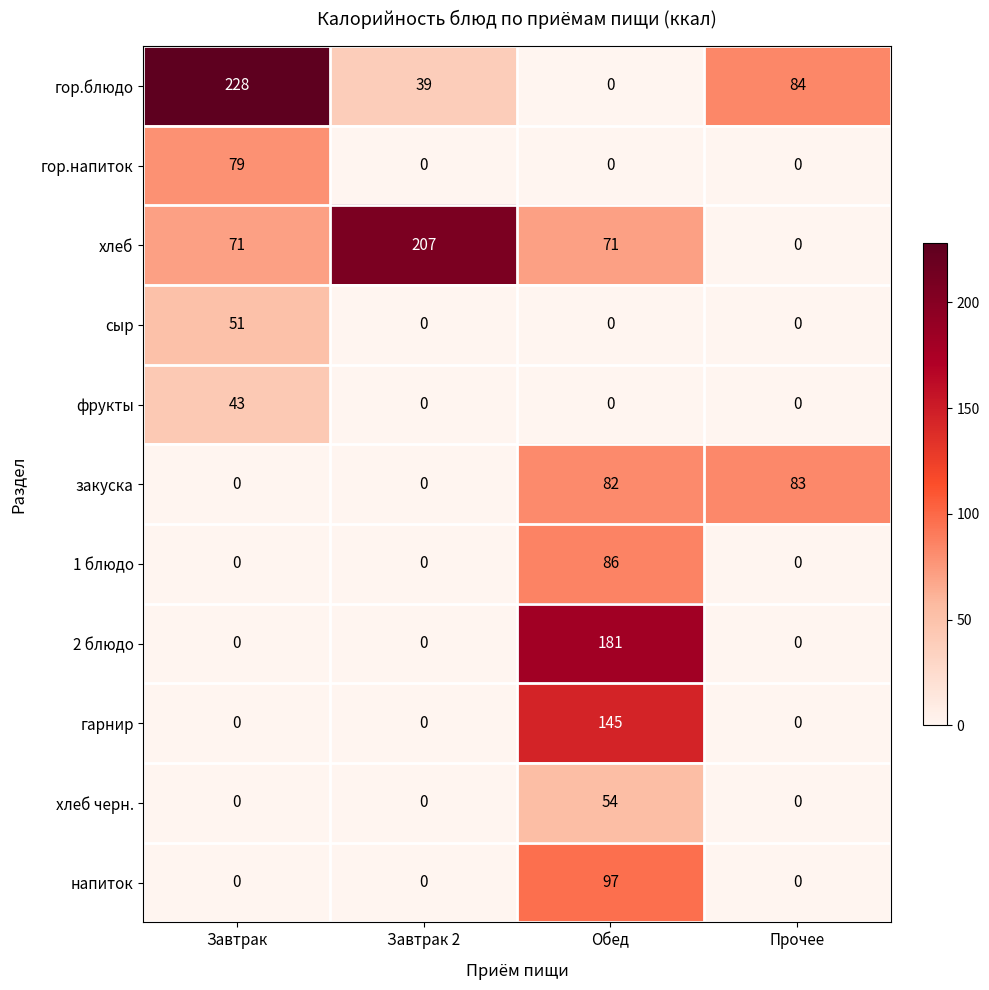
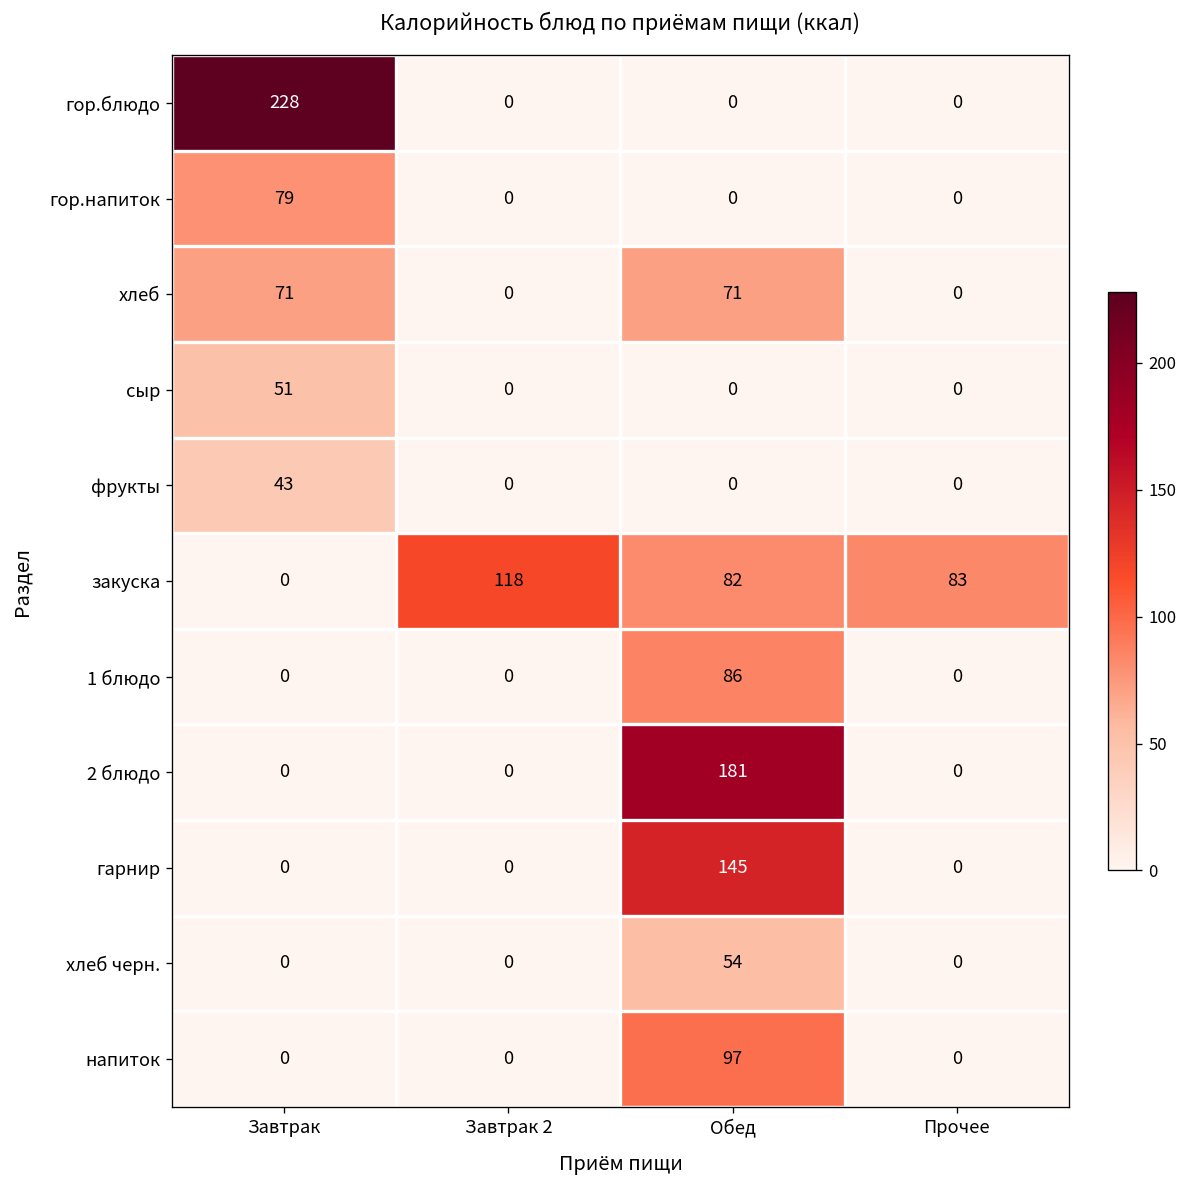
  {
    "гор.блюдо": {
      "Завтрак": 228,
-     "Завтрак 2": 39,
+     "Завтрак 2": 0,
      "Обед": 0,
-     "Прочее": 84
+     "Прочее": 0
    },
    "гор.напиток": {
      "Завтрак": 79,
      "Завтрак 2": 0,
      "Обед": 0,
      "Прочее": 0
    },
    "хлеб": {
      "Завтрак": 71,
-     "Завтрак 2": 207,
+     "Завтрак 2": 0,
      "Обед": 71,
      "Прочее": 0
    },
    "сыр": {
      "Завтрак": 51,
      "Завтрак 2": 0,
      "Обед": 0,
      "Прочее": 0
    },
    "фрукты": {
      "Завтрак": 43,
      "Завтрак 2": 0,
      "Обед": 0,
      "Прочее": 0
    },
    "закуска": {
      "Завтрак": 0,
-     "Завтрак 2": 0,
+     "Завтрак 2": 118,
      "Обед": 82,
      "Прочее": 83
    },
    "1 блюдо": {
      "Завтрак": 0,
      "Завтрак 2": 0,
      "Обед": 86,
      "Прочее": 0
    },
    "2 блюдо": {
      "Завтрак": 0,
      "Завтрак 2": 0,
      "Обед": 181,
      "Прочее": 0
    },
    "гарнир": {
      "Завтрак": 0,
      "Завтрак 2": 0,
      "Обед": 145,
      "Прочее": 0
    },
    "хлеб черн.": {
      "Завтрак": 0,
      "Завтрак 2": 0,
      "Обед": 54,
      "Прочее": 0
    },
    "напиток": {
      "Завтрак": 0,
      "Завтрак 2": 0,
      "Обед": 97,
      "Прочее": 0
    }
  }
